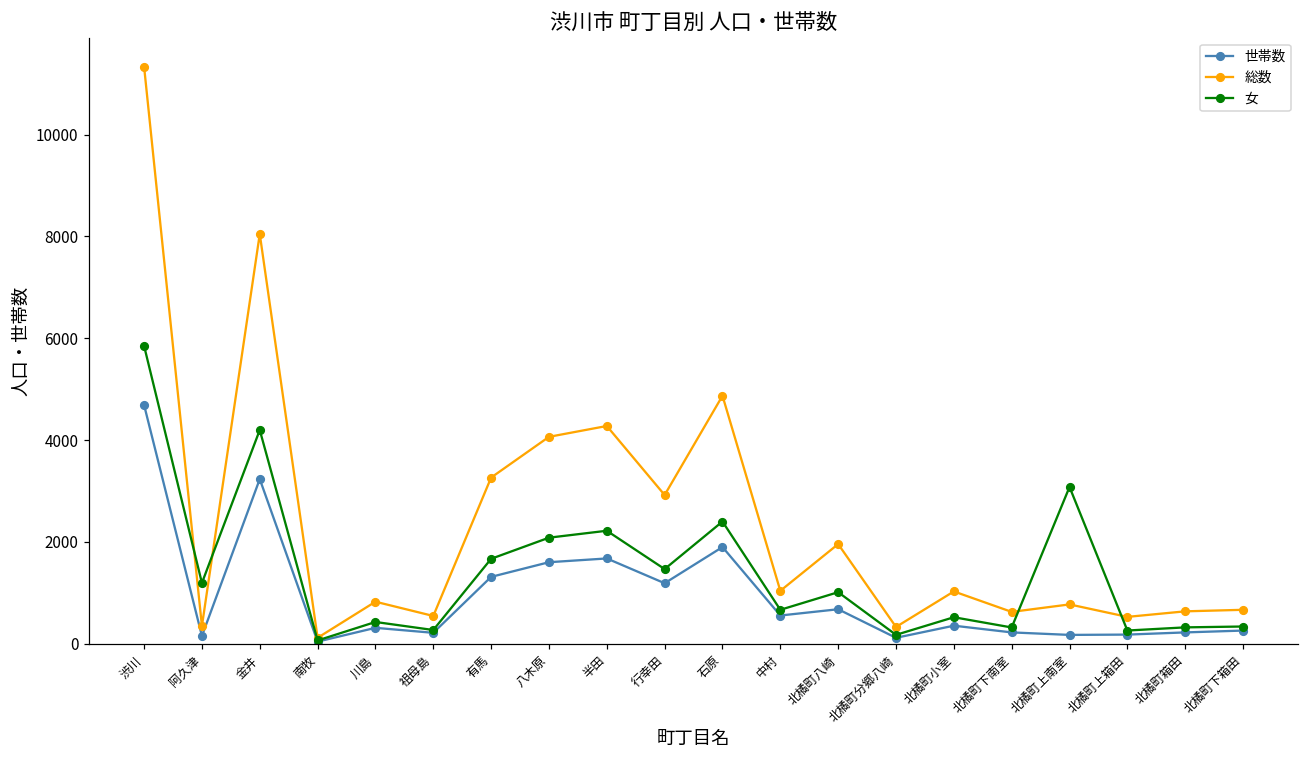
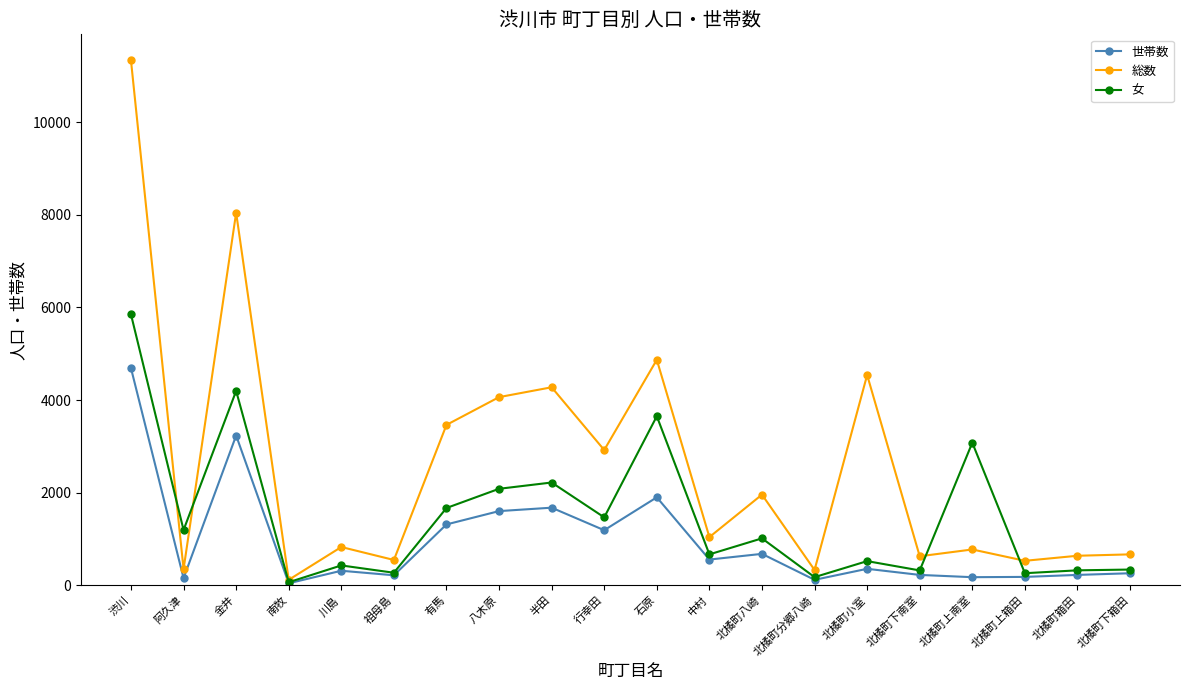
  {
    "世帯数": {
      "渋川": 4700,
      "阿久津": 200,
      "金井": 3200,
      "川島": 300,
      "祖母島": 200,
      "有馬": 1300,
      "八木原": 1600,
      "半田": 1700,
      "行幸田": 1200,
      "石原": 1900,
      "中村": 600,
      "北橘町八崎": 700,
      "北橘町分郷八崎": 100,
      "北橘町小室": 400,
      "北橘町下南室": 200,
      "北橘町上南室": 200,
      "北橘町上箱田": 200,
      "北橘町箱田": 200,
      "北橘町下箱田": 300
    },
    "総数": {
      "渋川": 11300,
      "阿久津": 300,
      "金井": 8000,
      "川島": 800,
      "祖母島": 500,
-     "有馬": 3300,
+     "有馬": 3500,
      "八木原": 4100,
      "半田": 4300,
      "行幸田": 2900,
      "石原": 4900,
      "中村": 1000,
      "北橘町八崎": 2000,
      "北橘町分郷八崎": 300,
-     "北橘町小室": 1000,
+     "北橘町小室": 4500,
      "北橘町下南室": 600,
      "北橘町上南室": 800,
      "北橘町上箱田": 500,
      "北橘町箱田": 600,
      "北橘町下箱田": 700
    },
    "女": {
      "渋川": 5900,
      "阿久津": 1200,
      "金井": 4200,
      "川島": 400,
      "祖母島": 300,
      "有馬": 1700,
      "八木原": 2100,
      "半田": 2200,
      "行幸田": 1500,
-     "石原": 2400,
+     "石原": 3700,
      "中村": 700,
      "北橘町八崎": 1000,
      "北橘町分郷八崎": 200,
      "北橘町小室": 500,
      "北橘町下南室": 300,
      "北橘町上南室": 3100,
      "北橘町上箱田": 300,
      "北橘町箱田": 300,
      "北橘町下箱田": 300
    }
  }
